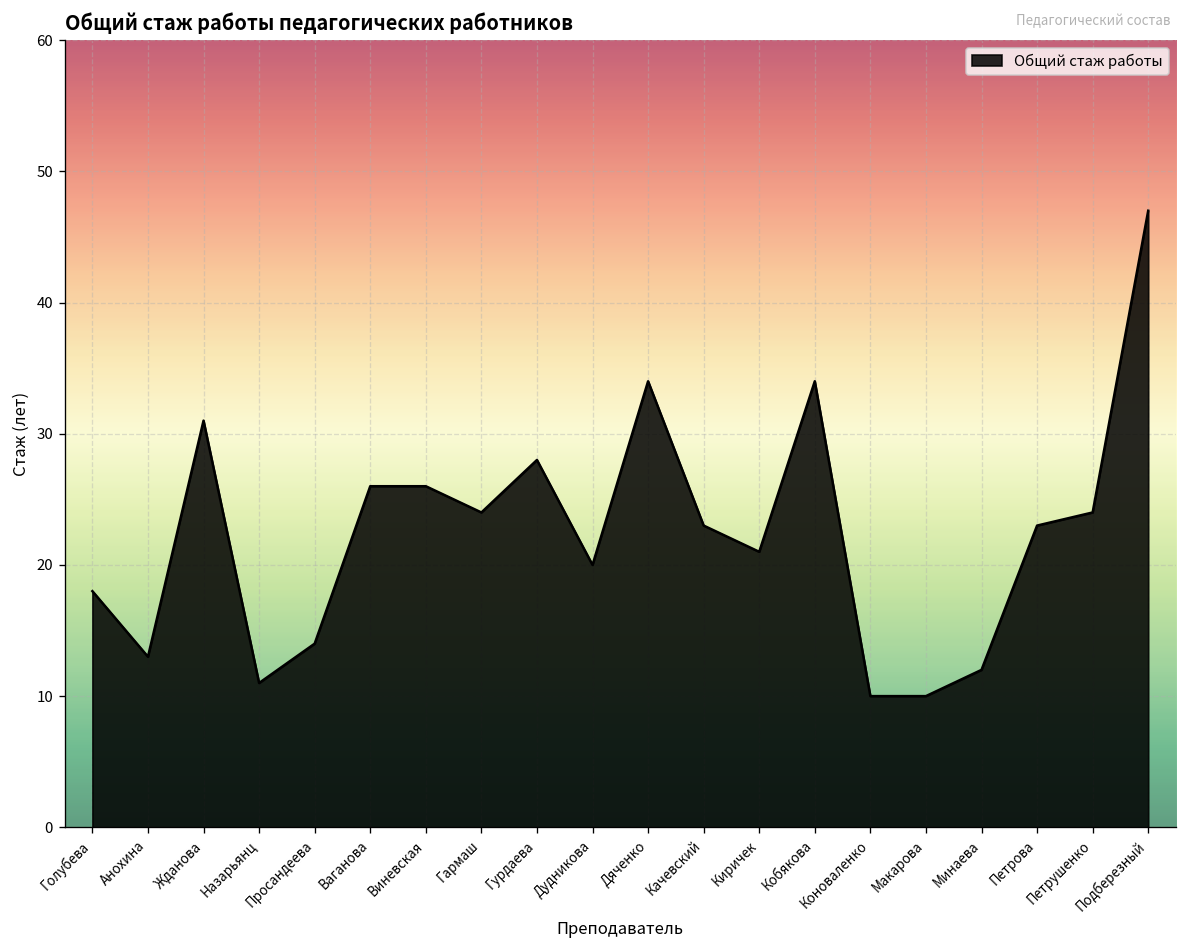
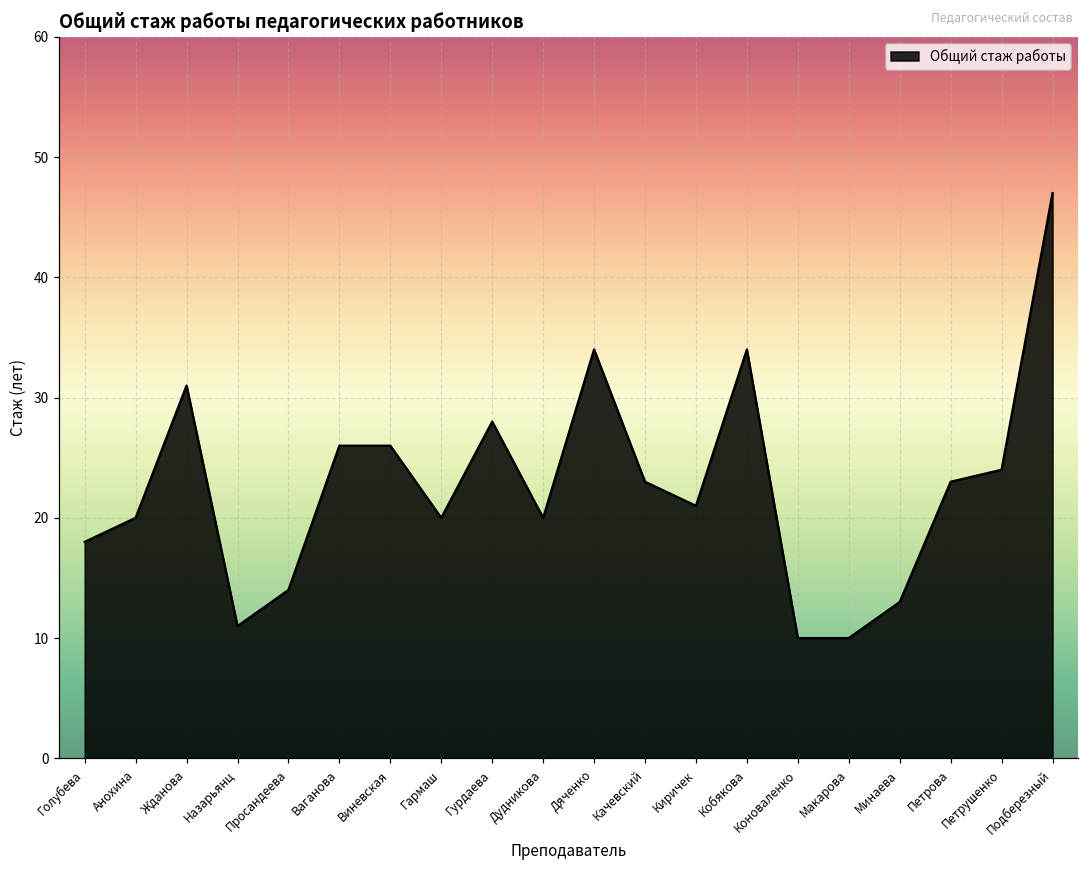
  {
    "Голубева": 18,
-   "Анохина": 13,
+   "Анохина": 20,
    "Жданова": 31,
    "Назарьянц": 11,
    "Просандеева": 14,
    "Ваганова": 26,
    "Виневская": 26,
-   "Гармаш": 24,
+   "Гармаш": 20,
    "Гурдаева": 28,
    "Дудникова": 20,
    "Дяченко": 34,
    "Качевский": 23,
    "Киричек": 21,
    "Кобякова": 34,
    "Коноваленко": 10,
    "Макарова": 10,
-   "Минаева": 12,
+   "Минаева": 13,
    "Петрова": 23,
    "Петрушенко": 24,
    "Подберезный": 47
  }
